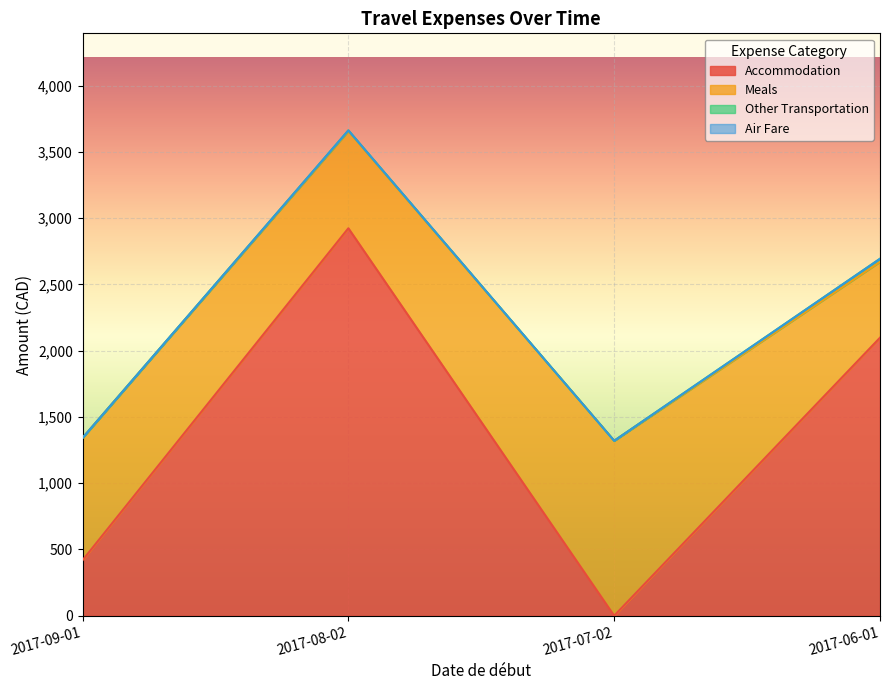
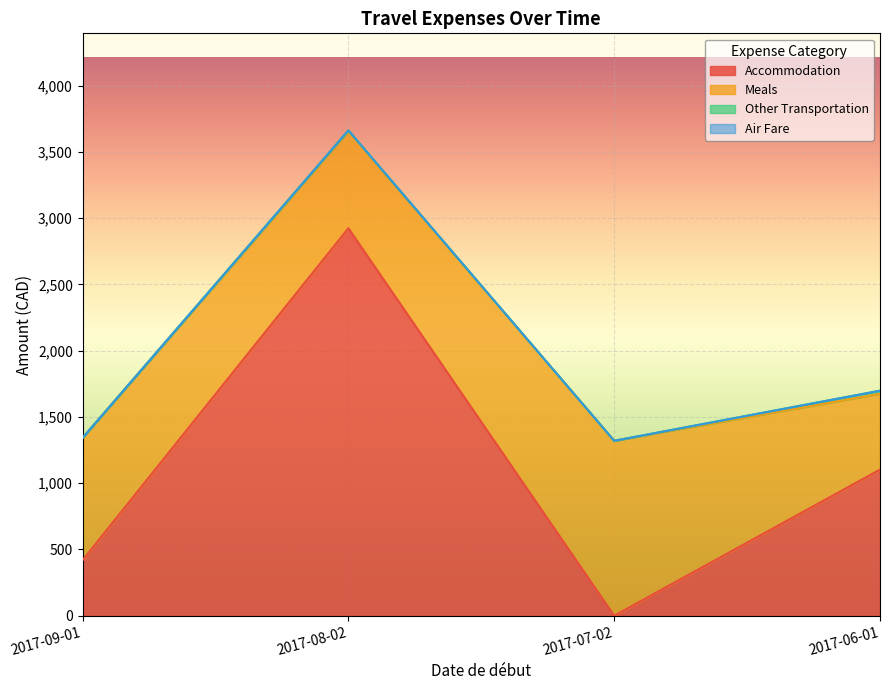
  {
    "Accommodation": {
      "2017-09-01": "420",
      "2017-08-02": "2,920",
      "2017-07-02": "0",
-     "2017-06-01": "2,100"
+     "2017-06-01": "1,100"
    },
    "Meals": {
      "2017-06-01": "570"
    }
  }
